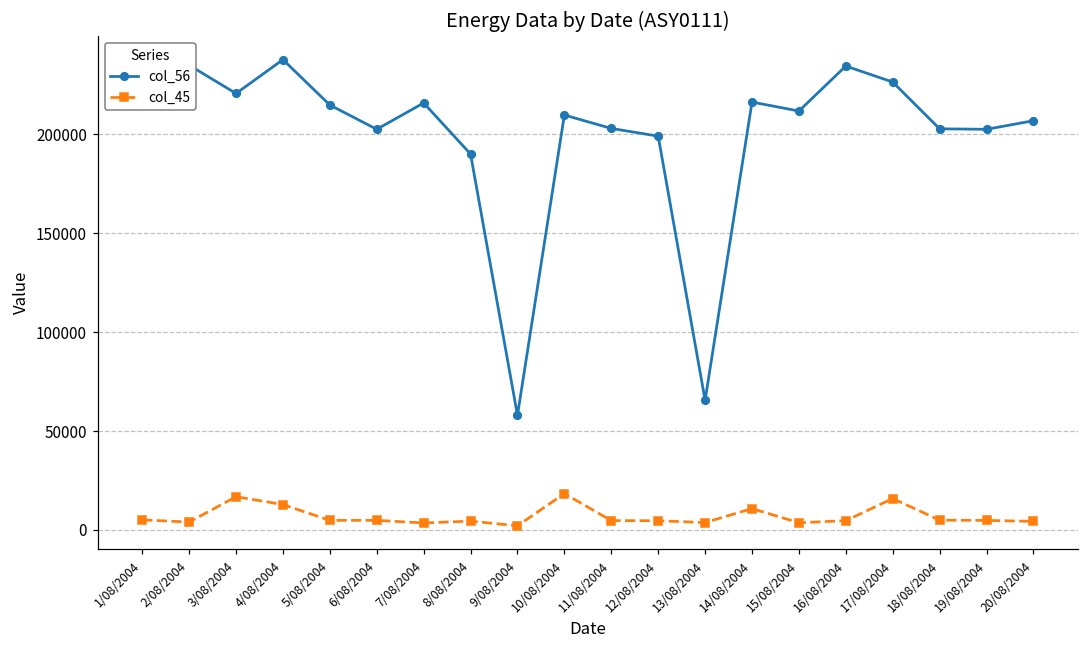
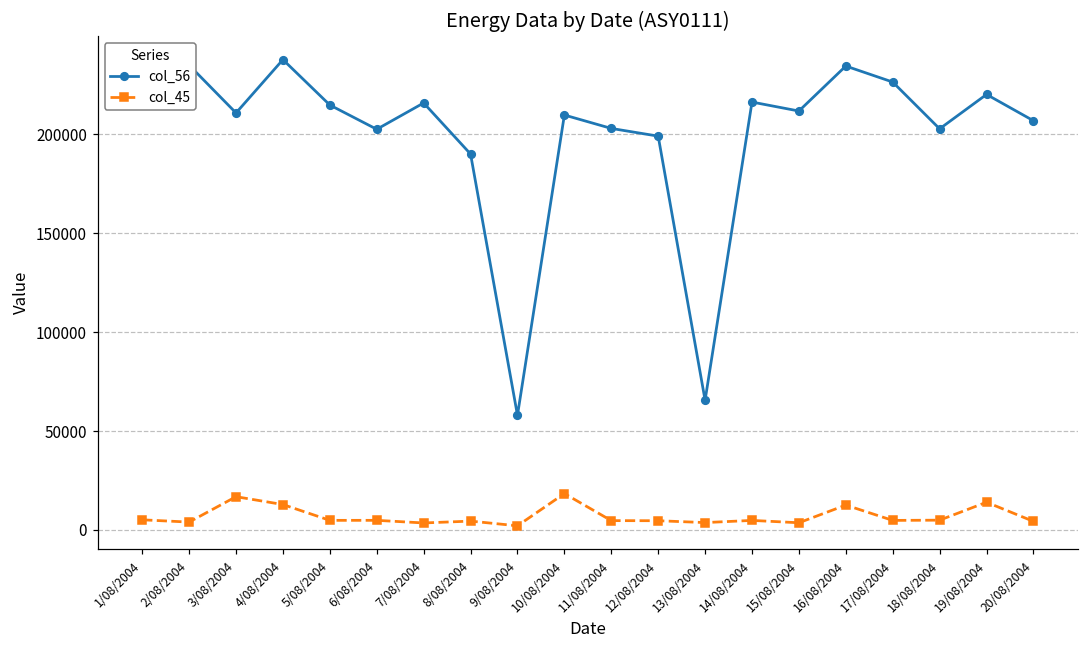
  {
    "col_56": {
-     "3/08/2004": 221000,
+     "3/08/2004": 211000,
      "4/08/2004": 238000,
      "5/08/2004": 215000,
      "6/08/2004": 203000,
      "7/08/2004": 216000,
      "8/08/2004": 190000,
      "9/08/2004": 58000,
      "10/08/2004": 210000,
      "11/08/2004": 203000,
      "12/08/2004": 199000,
      "13/08/2004": 66000,
      "14/08/2004": 216000,
      "15/08/2004": 212000,
      "16/08/2004": 234000,
      "17/08/2004": 226000,
      "18/08/2004": 203000,
-     "19/08/2004": 202000,
+     "19/08/2004": 220000,
      "20/08/2004": 207000
    },
    "col_45": {
      "1/08/2004": 5000,
      "2/08/2004": 4000,
      "3/08/2004": 17000,
      "4/08/2004": 13000,
      "5/08/2004": 5000,
      "6/08/2004": 5000,
      "7/08/2004": 4000,
      "8/08/2004": 4000,
      "9/08/2004": 2000,
      "10/08/2004": 18000,
      "11/08/2004": 5000,
      "12/08/2004": 5000,
      "13/08/2004": 4000,
-     "14/08/2004": 11000,
+     "14/08/2004": 5000,
      "15/08/2004": 4000,
-     "16/08/2004": 5000,
-     "17/08/2004": 16000,
+     "16/08/2004": 13000,
+     "17/08/2004": 5000,
      "18/08/2004": 5000,
-     "19/08/2004": 5000,
+     "19/08/2004": 14000,
      "20/08/2004": 4000
    }
  }
